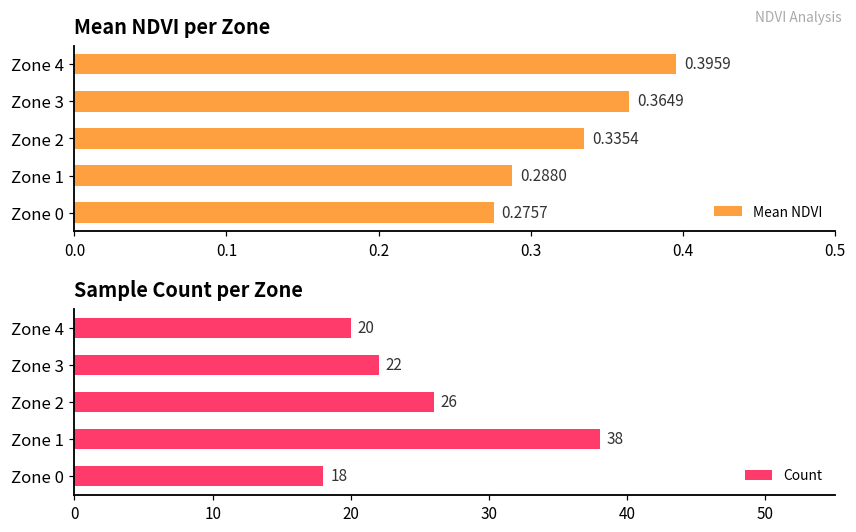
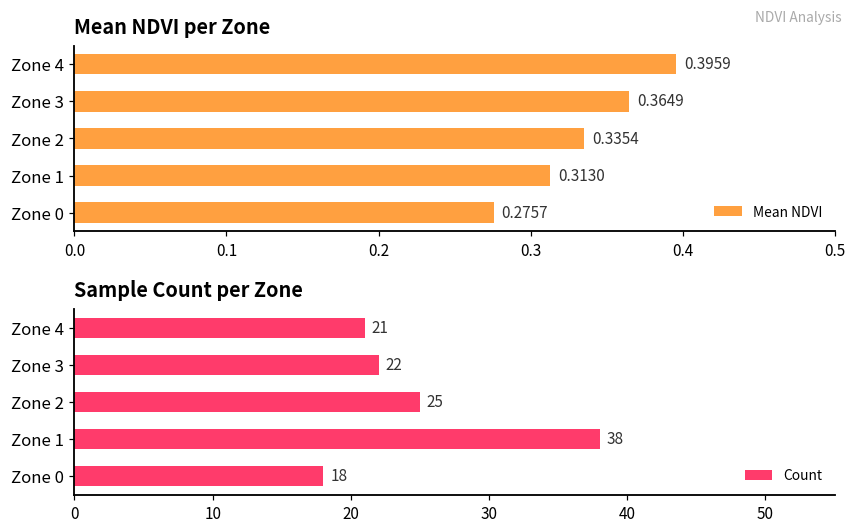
  {
    "Mean NDVI per Zone": {
      "Zone 4": 0.3959,
      "Zone 3": 0.3649,
      "Zone 2": 0.3354,
-     "Zone 1": 0.2880,
+     "Zone 1": 0.3130,
      "Zone 0": 0.2757
    },
    "Sample Count per Zone": {
-     "Zone 4": 20,
+     "Zone 4": 21,
      "Zone 3": 22,
-     "Zone 2": 26,
+     "Zone 2": 25,
      "Zone 1": 38,
      "Zone 0": 18
    }
  }
